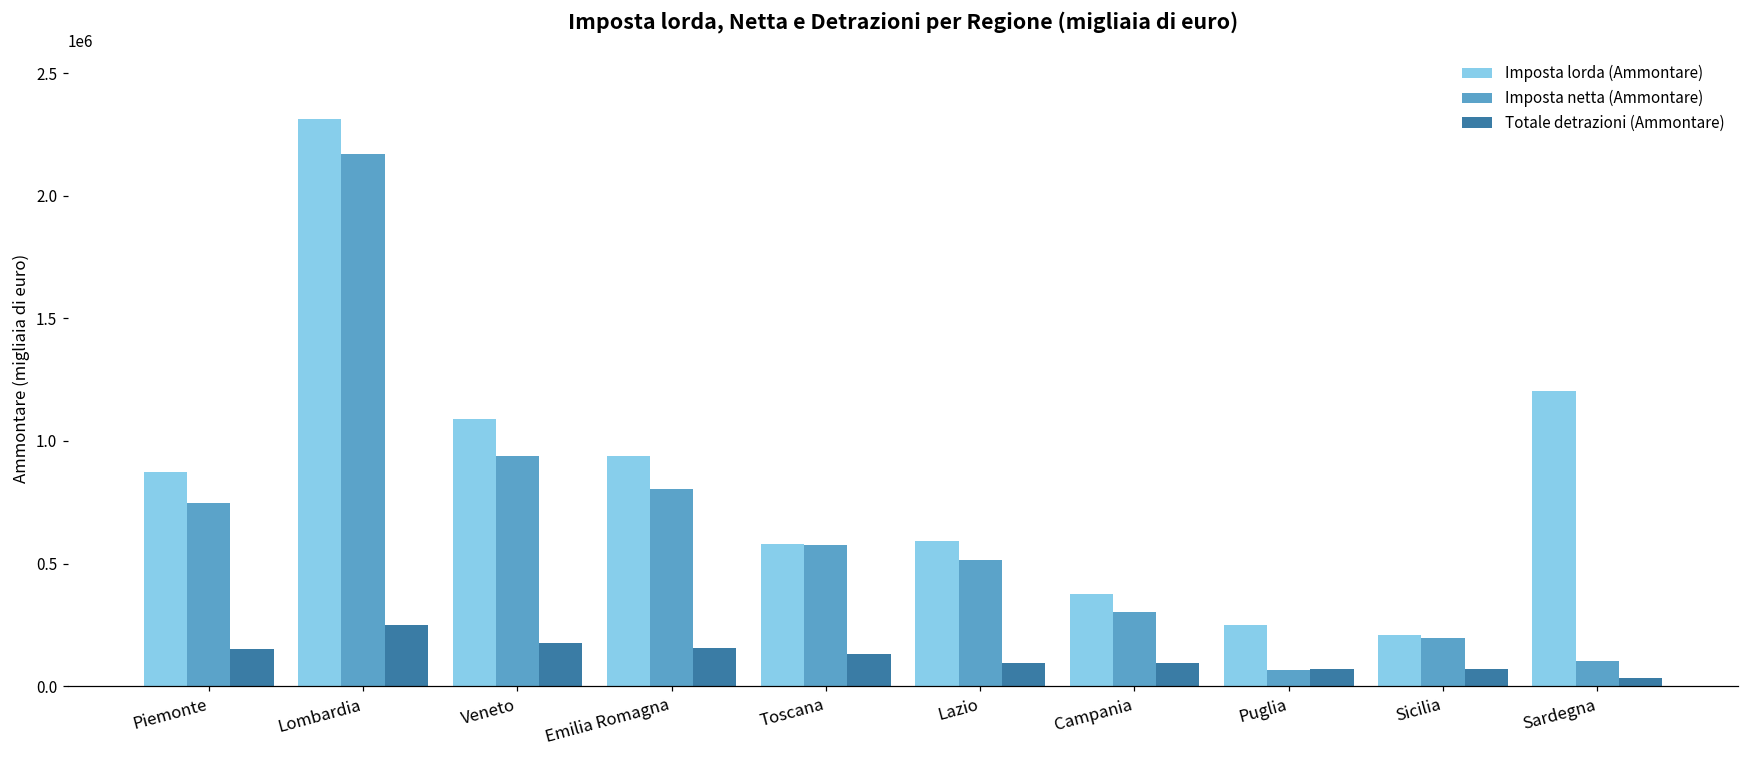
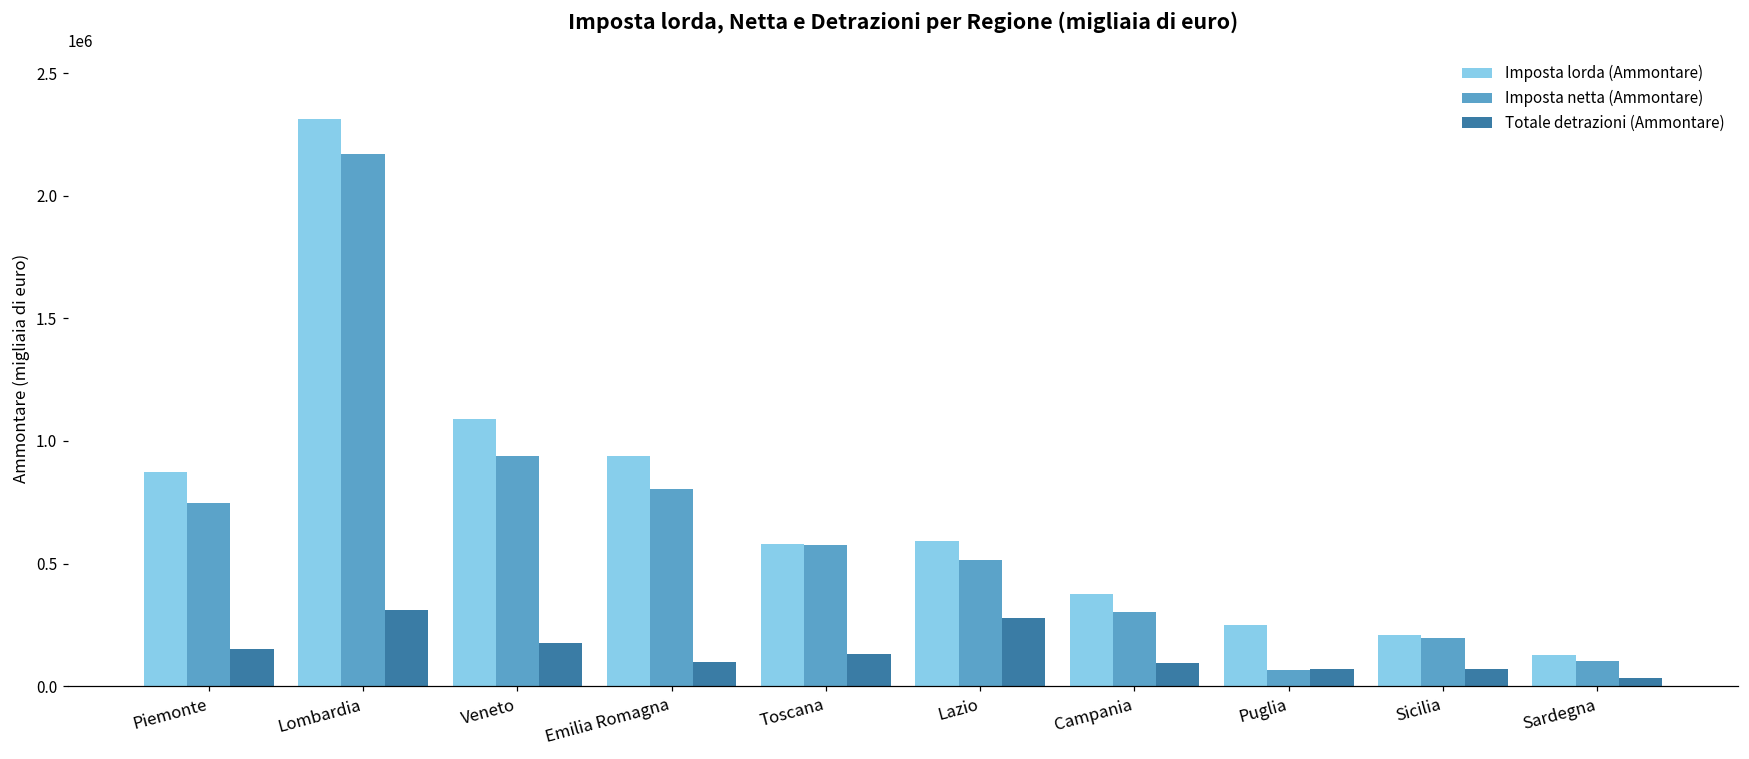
  {
    "Imposta lorda (Ammontare)": {
      "Piemonte": 870000,
      "Lombardia": 2310000,
      "Veneto": 1090000,
      "Emilia Romagna": 940000,
      "Toscana": 580000,
      "Lazio": 590000,
      "Campania": 380000,
      "Puglia": 250000,
      "Sicilia": 210000,
-     "Sardegna": 1200000
+     "Sardegna": 130000
    },
    "Imposta netta (Ammontare)": {
      "Piemonte": 750000,
      "Lombardia": 2170000,
      "Veneto": 940000,
      "Emilia Romagna": 810000,
      "Toscana": 580000,
      "Lazio": 520000,
      "Campania": 300000,
      "Puglia": 70000,
      "Sicilia": 190000,
      "Sardegna": 100000
    },
    "Totale detrazioni (Ammontare)": {
      "Piemonte": 150000,
-     "Lombardia": 250000,
+     "Lombardia": 310000,
      "Veneto": 170000,
-     "Emilia Romagna": 150000,
+     "Emilia Romagna": 100000,
      "Toscana": 130000,
-     "Lazio": 90000,
+     "Lazio": 280000,
      "Campania": 100000,
      "Puglia": 70000,
      "Sicilia": 70000,
      "Sardegna": 30000
    }
  }
